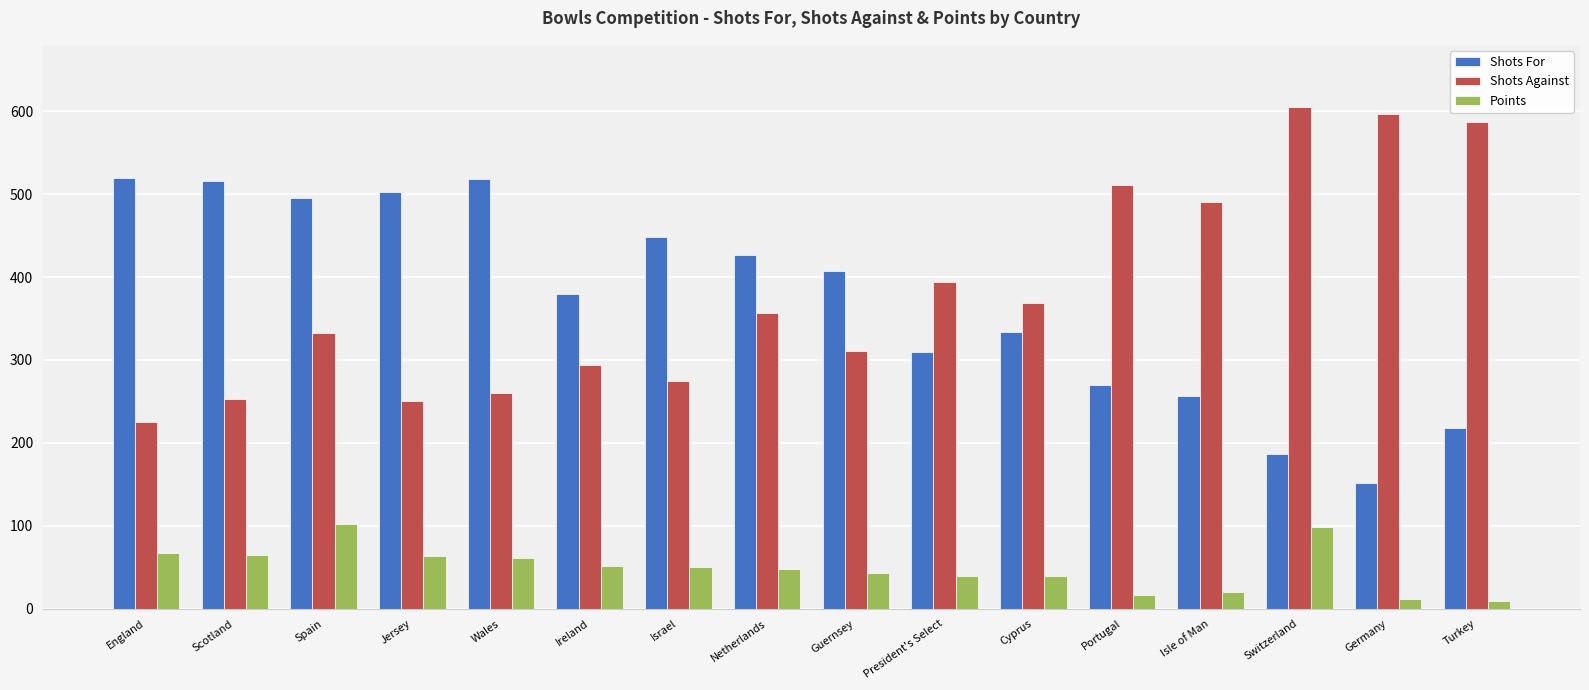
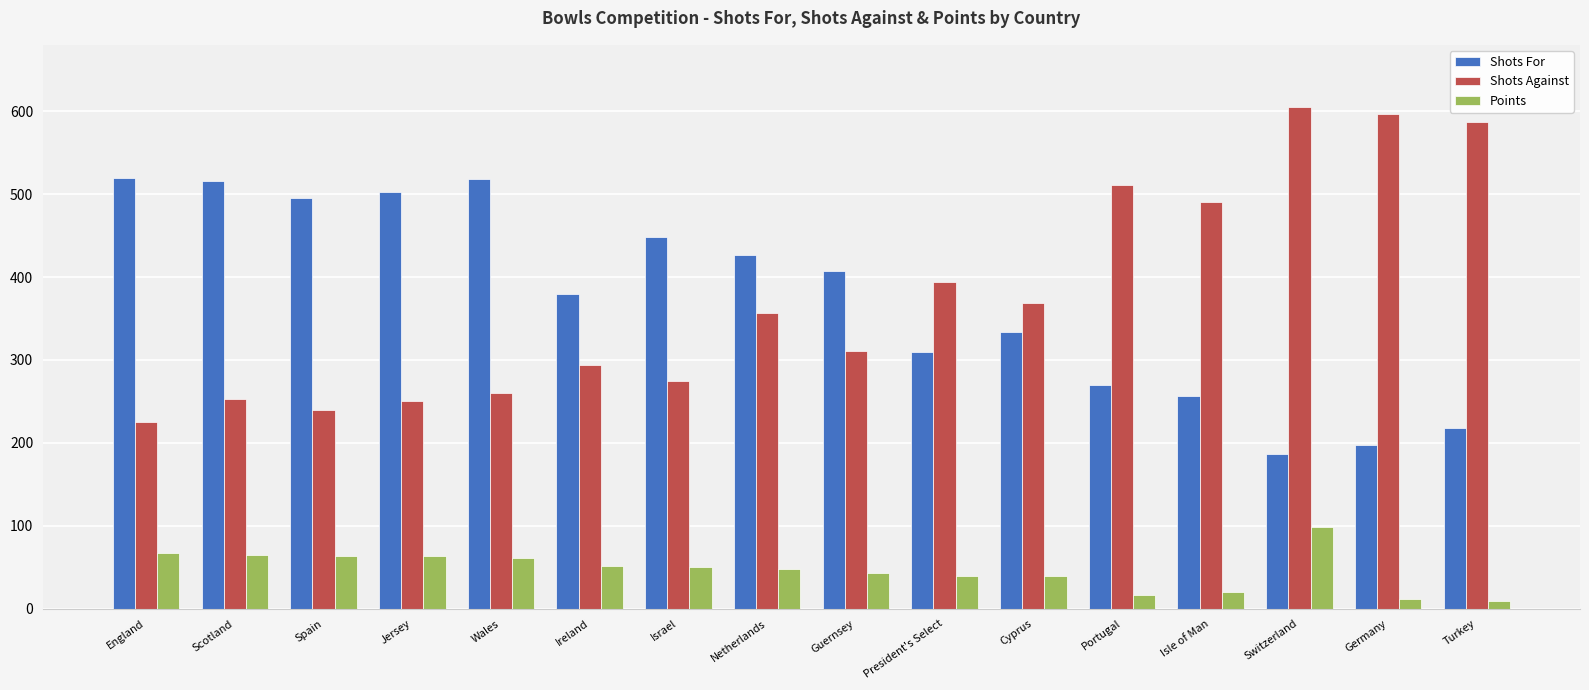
  {
    "Shots For": {
      "England": 520,
      "Scotland": 520,
      "Spain": 500,
      "Jersey": 500,
      "Wales": 520,
      "Ireland": 380,
      "Israel": 450,
      "Netherlands": 430,
      "Guernsey": 410,
      "President's Select": 310,
      "Cyprus": 330,
      "Portugal": 270,
      "Isle of Man": 260,
      "Switzerland": 190,
-     "Germany": 150,
+     "Germany": 200,
      "Turkey": 220
    },
    "Shots Against": {
      "England": 230,
      "Scotland": 250,
-     "Spain": 330,
+     "Spain": 240,
      "Jersey": 250,
      "Wales": 260,
      "Ireland": 290,
      "Israel": 270,
      "Netherlands": 360,
      "Guernsey": 310,
      "President's Select": 390,
      "Cyprus": 370,
      "Portugal": 510,
      "Isle of Man": 490,
      "Switzerland": 610,
      "Germany": 600,
      "Turkey": 590
    },
    "Points": {
      "England": 70,
      "Scotland": 70,
-     "Spain": 100,
+     "Spain": 60,
      "Jersey": 60,
      "Wales": 60,
      "Ireland": 50,
      "Israel": 50,
      "Netherlands": 50,
      "Guernsey": 40,
      "President's Select": 40,
      "Cyprus": 40,
      "Portugal": 20,
      "Isle of Man": 20,
      "Switzerland": 100,
      "Germany": 10,
      "Turkey": 10
    }
  }
